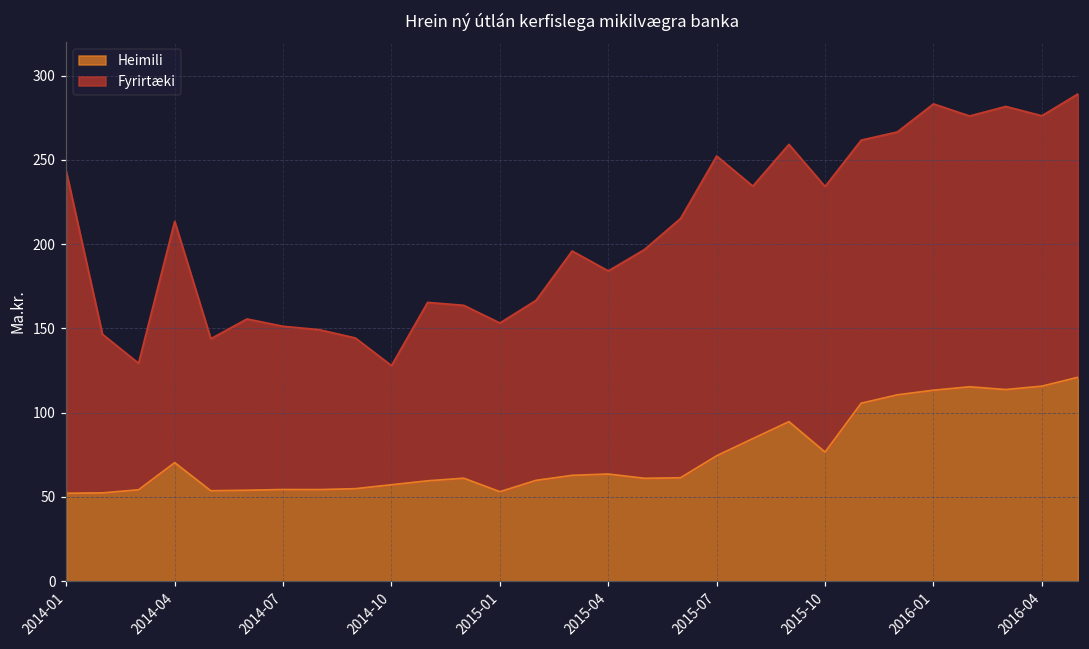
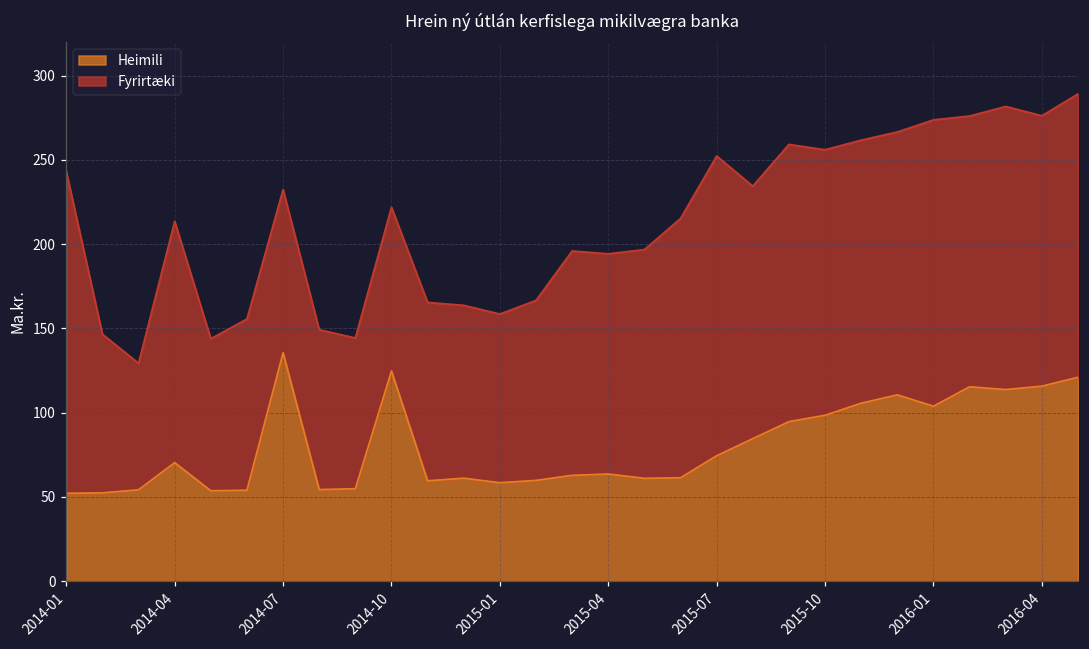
  {
    "Heimili": {
      "2014-01": 52,
      "2014-04": 70,
-     "2014-07": 54,
-     "2014-10": 57,
-     "2015-01": 53,
+     "2014-07": 136,
+     "2014-10": 125,
+     "2015-01": 58,
      "2015-04": 64,
      "2015-07": 74,
-     "2015-10": 77,
-     "2016-01": 113,
+     "2015-10": 98,
+     "2016-01": 104,
      "2016-04": 116
    },
    "Fyrirtæki": {
      "2014-01": 191,
      "2014-04": 143,
      "2014-07": 97,
-     "2014-10": 71,
+     "2014-10": 97,
      "2015-01": 100,
-     "2015-04": 121,
+     "2015-04": 131,
      "2015-07": 178,
      "2015-10": 158,
      "2016-01": 170,
      "2016-04": 161
    }
  }
